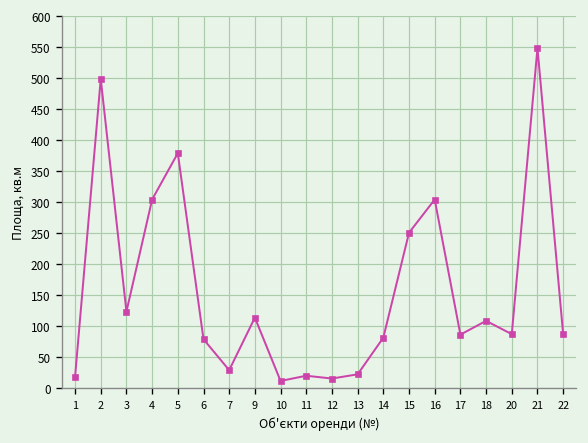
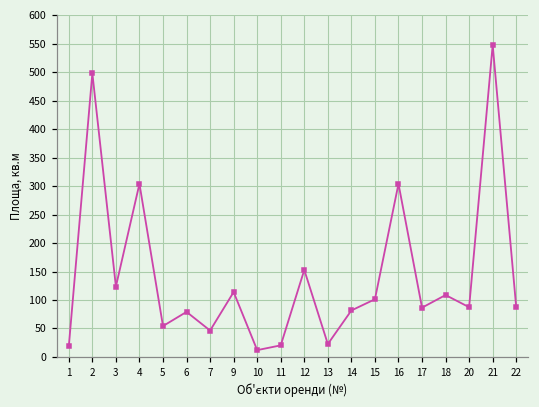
  {
    "1": 20,
    "2": 500,
    "3": 120,
    "4": 300,
-   "5": 380,
+   "5": 50,
    "6": 80,
-   "7": 30,
+   "7": 50,
    "9": 110,
    "10": 10,
    "11": 20,
-   "12": 20,
+   "12": 150,
    "13": 20,
    "14": 80,
-   "15": 250,
+   "15": 100,
    "16": 300,
    "17": 90,
    "18": 110,
    "20": 90,
    "21": 550,
    "22": 90
  }
